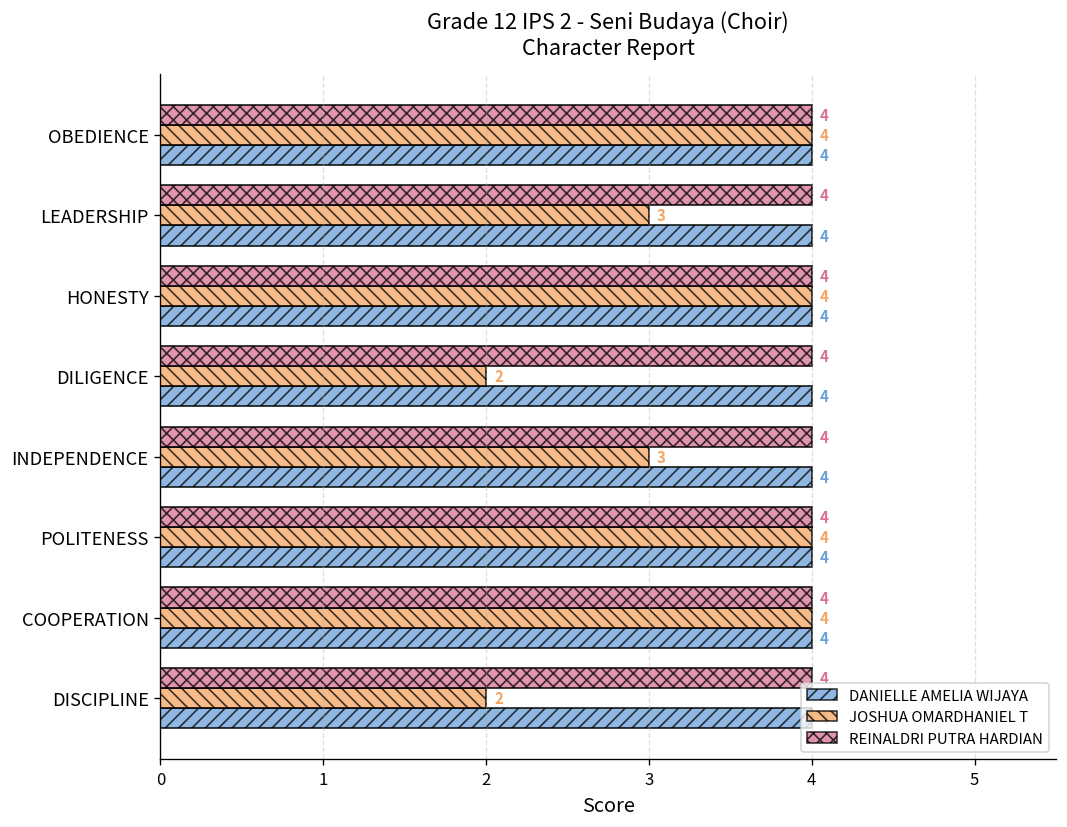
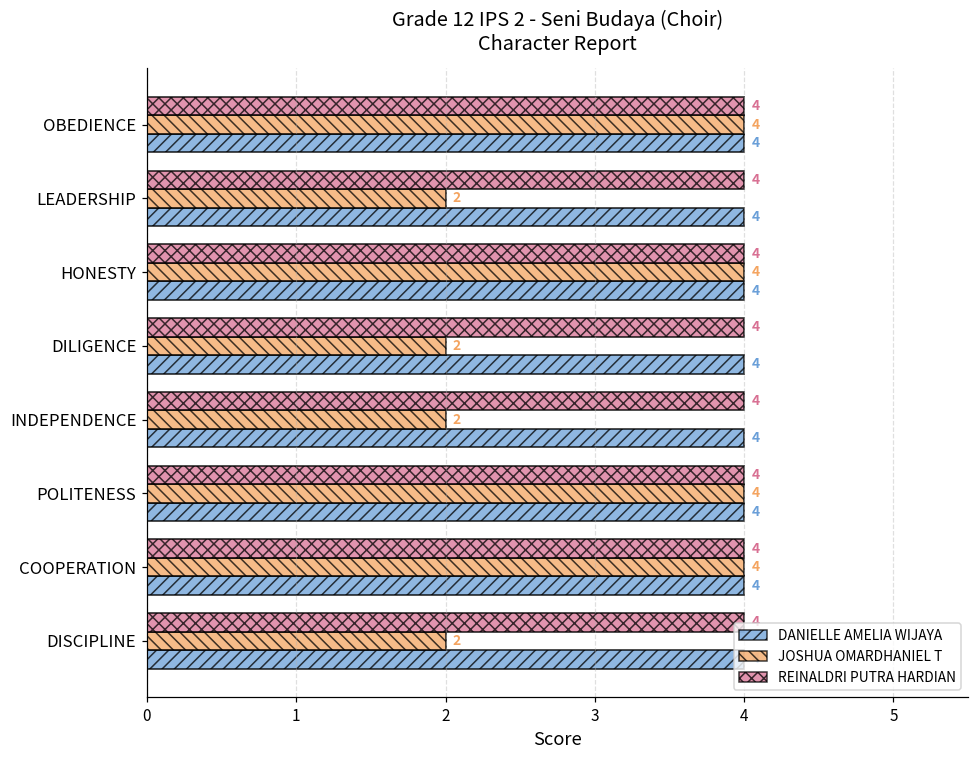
  {
    "DANIELLE AMELIA WIJAYA": {
      "OBEDIENCE": 4,
      "LEADERSHIP": 4,
      "HONESTY": 4,
      "DILIGENCE": 4,
      "INDEPENDENCE": 4,
      "POLITENESS": 4,
      "COOPERATION": 4
    },
    "JOSHUA OMARDHANIEL T": {
      "OBEDIENCE": 4,
-     "LEADERSHIP": 3,
+     "LEADERSHIP": 2,
      "HONESTY": 4,
      "DILIGENCE": 2,
-     "INDEPENDENCE": 3,
+     "INDEPENDENCE": 2,
      "POLITENESS": 4,
      "COOPERATION": 4,
      "DISCIPLINE": 2
    },
    "REINALDRI PUTRA HARDIAN": {
      "OBEDIENCE": 4,
      "LEADERSHIP": 4,
      "HONESTY": 4,
      "DILIGENCE": 4,
      "INDEPENDENCE": 4,
      "POLITENESS": 4,
      "COOPERATION": 4
    }
  }
